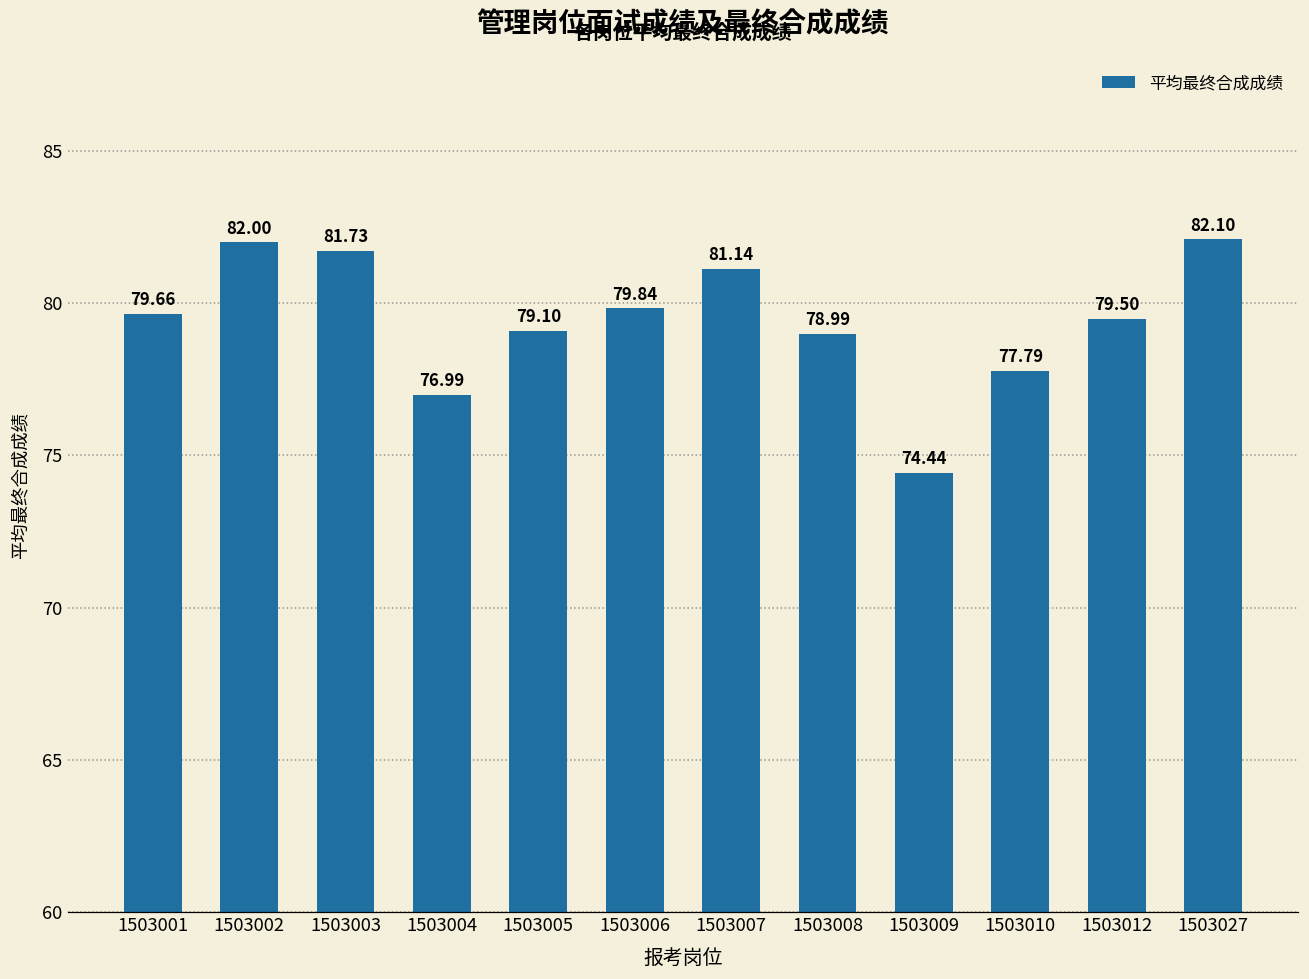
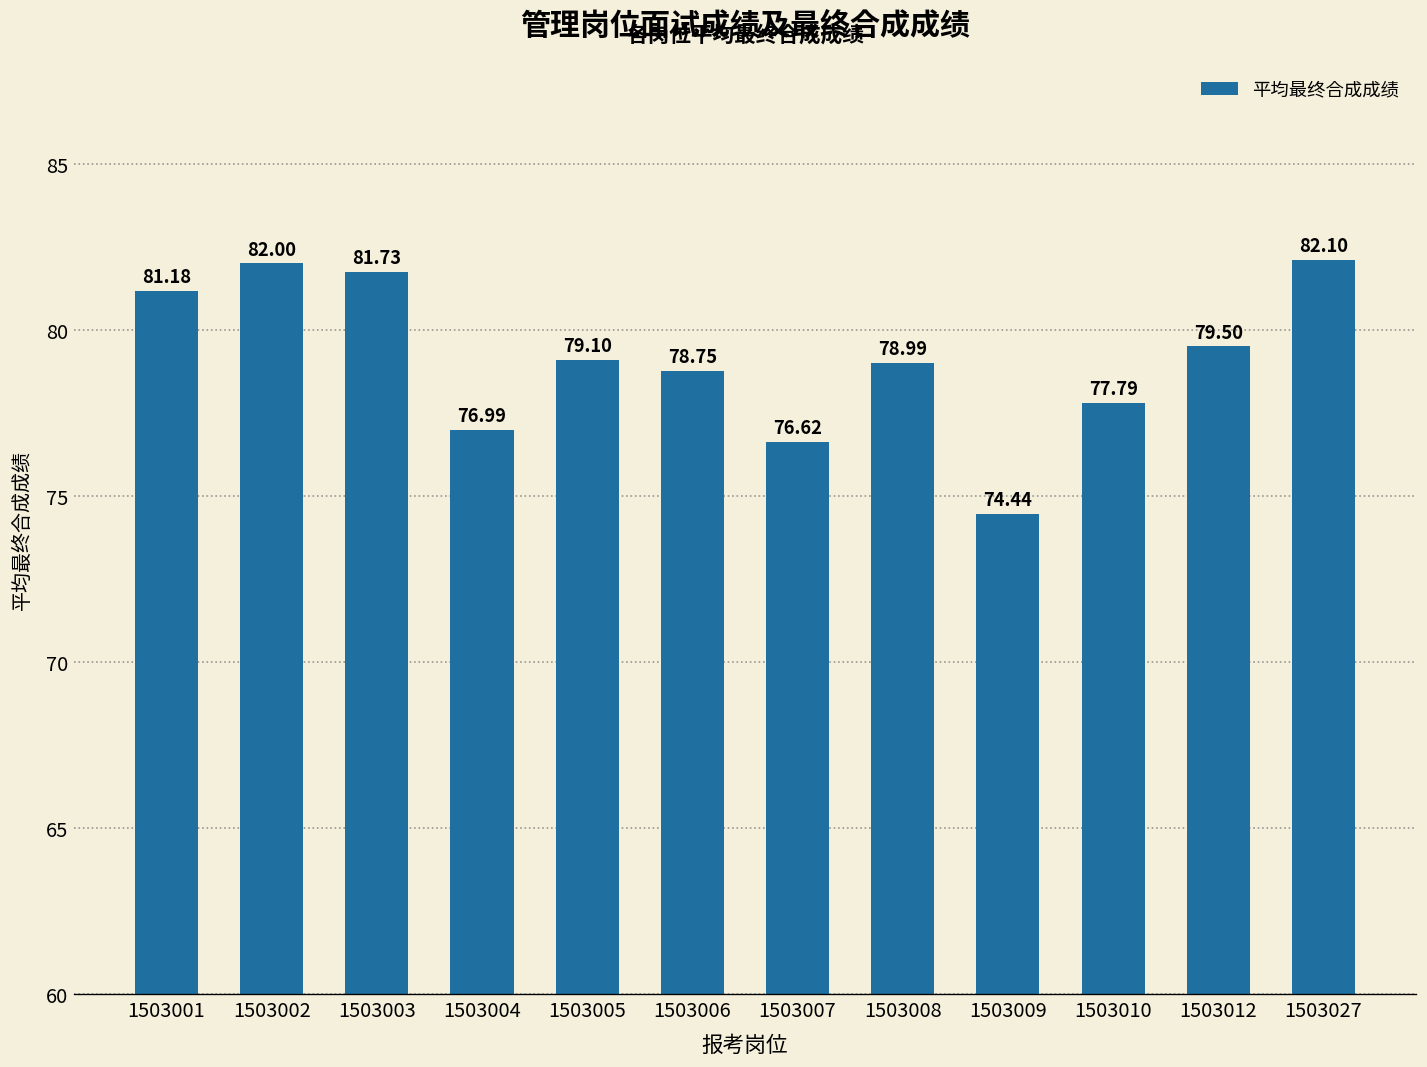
  {
-   "1503001": 79.66,
+   "1503001": 81.18,
    "1503002": 82.00,
    "1503003": 81.73,
    "1503004": 76.99,
    "1503005": 79.10,
-   "1503006": 79.84,
-   "1503007": 81.14,
+   "1503006": 78.75,
+   "1503007": 76.62,
    "1503008": 78.99,
    "1503009": 74.44,
    "1503010": 77.79,
    "1503012": 79.50,
    "1503027": 82.10
  }
